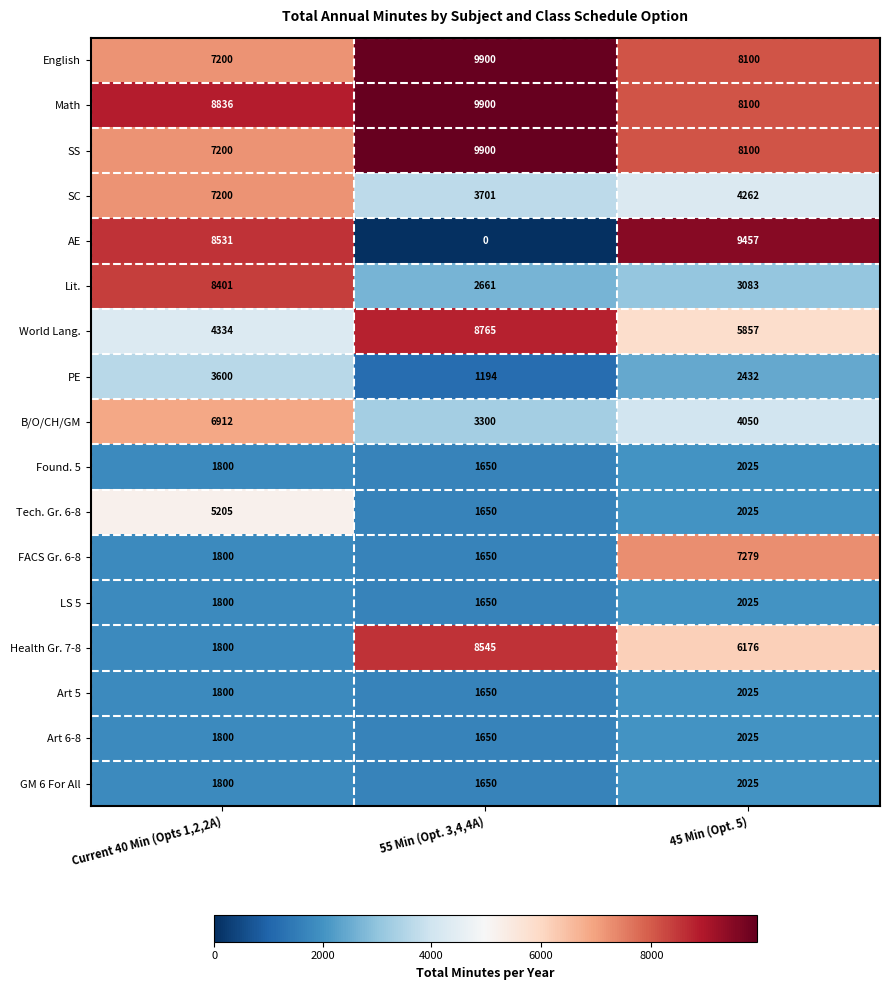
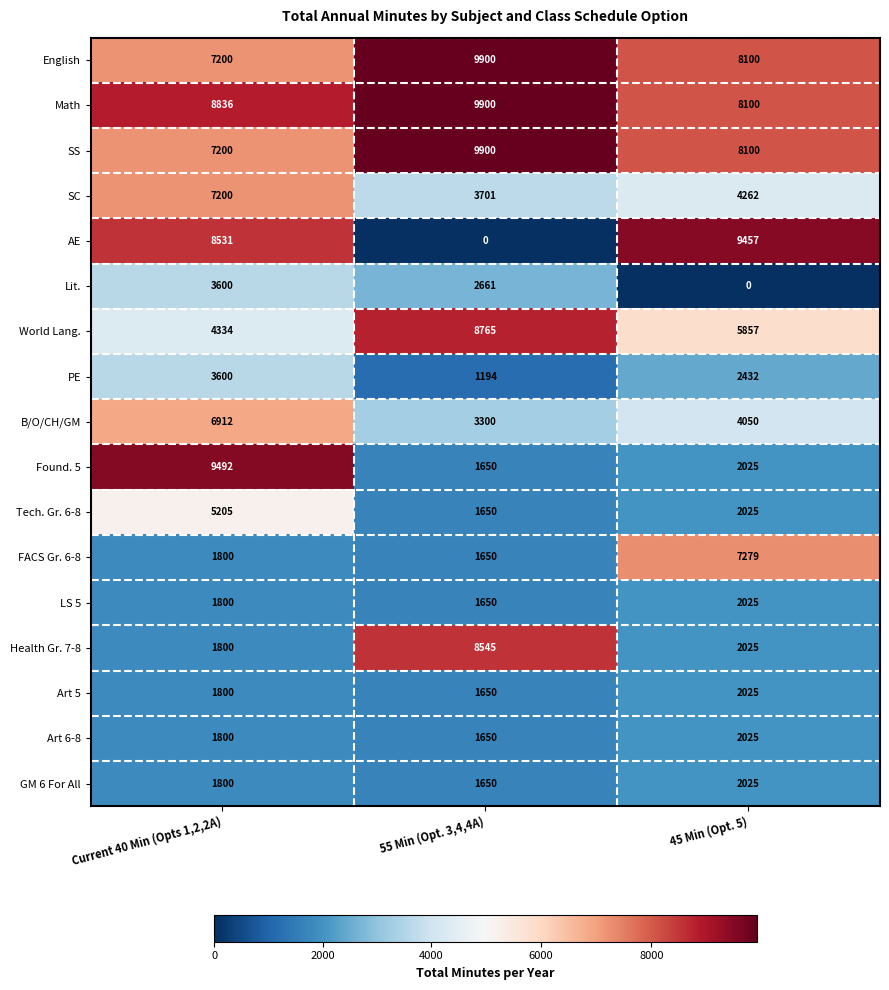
  {
    "English": {
      "Current 40 Min (Opts 1,2,2A)": 7200,
      "55 Min (Opt. 3,4,4A)": 9900,
      "45 Min (Opt. 5)": 8100
    },
    "Math": {
      "Current 40 Min (Opts 1,2,2A)": 8836,
      "55 Min (Opt. 3,4,4A)": 9900,
      "45 Min (Opt. 5)": 8100
    },
    "SS": {
      "Current 40 Min (Opts 1,2,2A)": 7200,
      "55 Min (Opt. 3,4,4A)": 9900,
      "45 Min (Opt. 5)": 8100
    },
    "SC": {
      "Current 40 Min (Opts 1,2,2A)": 7200,
      "55 Min (Opt. 3,4,4A)": 3701,
      "45 Min (Opt. 5)": 4262
    },
    "AE": {
      "Current 40 Min (Opts 1,2,2A)": 8531,
      "55 Min (Opt. 3,4,4A)": 0,
      "45 Min (Opt. 5)": 9457
    },
    "Lit.": {
-     "Current 40 Min (Opts 1,2,2A)": 8401,
+     "Current 40 Min (Opts 1,2,2A)": 3600,
      "55 Min (Opt. 3,4,4A)": 2661,
-     "45 Min (Opt. 5)": 3083
+     "45 Min (Opt. 5)": 0
    },
    "World Lang.": {
      "Current 40 Min (Opts 1,2,2A)": 4334,
      "55 Min (Opt. 3,4,4A)": 8765,
      "45 Min (Opt. 5)": 5857
    },
    "PE": {
      "Current 40 Min (Opts 1,2,2A)": 3600,
      "55 Min (Opt. 3,4,4A)": 1194,
      "45 Min (Opt. 5)": 2432
    },
    "B/O/CH/GM": {
      "Current 40 Min (Opts 1,2,2A)": 6912,
      "55 Min (Opt. 3,4,4A)": 3300,
      "45 Min (Opt. 5)": 4050
    },
    "Found. 5": {
-     "Current 40 Min (Opts 1,2,2A)": 1800,
+     "Current 40 Min (Opts 1,2,2A)": 9492,
      "55 Min (Opt. 3,4,4A)": 1650,
      "45 Min (Opt. 5)": 2025
    },
    "Tech. Gr. 6-8": {
      "Current 40 Min (Opts 1,2,2A)": 5205,
      "55 Min (Opt. 3,4,4A)": 1650,
      "45 Min (Opt. 5)": 2025
    },
    "FACS Gr. 6-8": {
      "Current 40 Min (Opts 1,2,2A)": 1800,
      "55 Min (Opt. 3,4,4A)": 1650,
      "45 Min (Opt. 5)": 7279
    },
    "LS 5": {
      "Current 40 Min (Opts 1,2,2A)": 1800,
      "55 Min (Opt. 3,4,4A)": 1650,
      "45 Min (Opt. 5)": 2025
    },
    "Health Gr. 7-8": {
      "Current 40 Min (Opts 1,2,2A)": 1800,
      "55 Min (Opt. 3,4,4A)": 8545,
-     "45 Min (Opt. 5)": 6176
+     "45 Min (Opt. 5)": 2025
    },
    "Art 5": {
      "Current 40 Min (Opts 1,2,2A)": 1800,
      "55 Min (Opt. 3,4,4A)": 1650,
      "45 Min (Opt. 5)": 2025
    },
    "Art 6-8": {
      "Current 40 Min (Opts 1,2,2A)": 1800,
      "55 Min (Opt. 3,4,4A)": 1650,
      "45 Min (Opt. 5)": 2025
    },
    "GM 6 For All": {
      "Current 40 Min (Opts 1,2,2A)": 1800,
      "55 Min (Opt. 3,4,4A)": 1650,
      "45 Min (Opt. 5)": 2025
    }
  }
